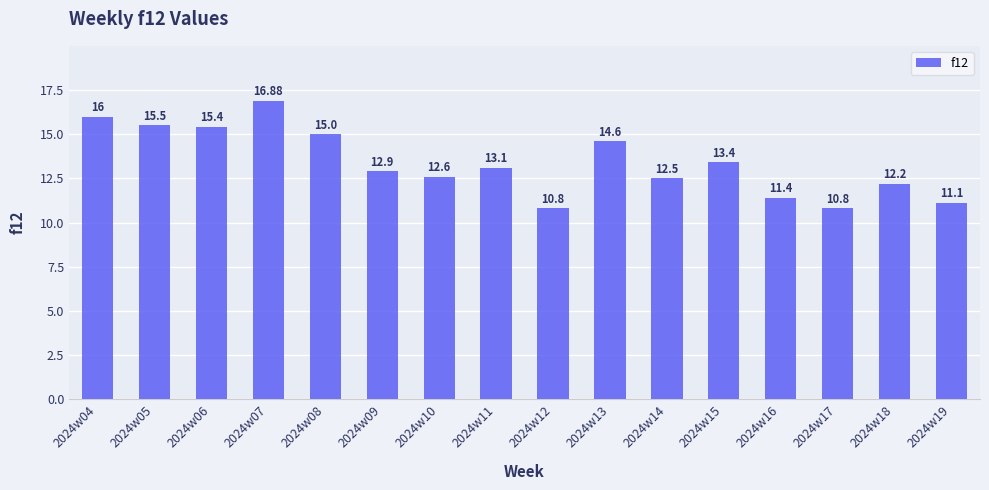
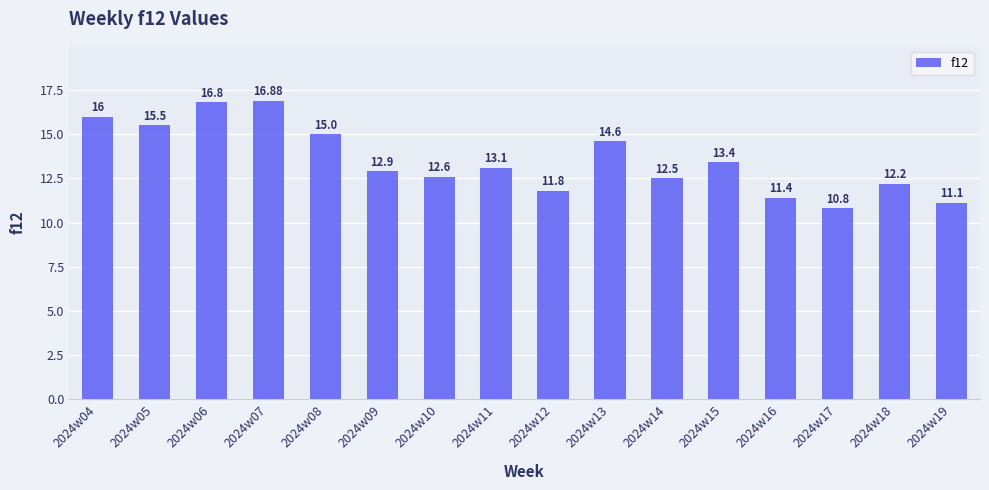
  {
    "2024w04": 16,
    "2024w05": 15.5,
-   "2024w06": 15.4,
+   "2024w06": 16.8,
    "2024w07": 16.88,
    "2024w08": 15.0,
    "2024w09": 12.9,
    "2024w10": 12.6,
    "2024w11": 13.1,
-   "2024w12": 10.8,
+   "2024w12": 11.8,
    "2024w13": 14.6,
    "2024w14": 12.5,
    "2024w15": 13.4,
    "2024w16": 11.4,
    "2024w17": 10.8,
    "2024w18": 12.2,
    "2024w19": 11.1
  }
